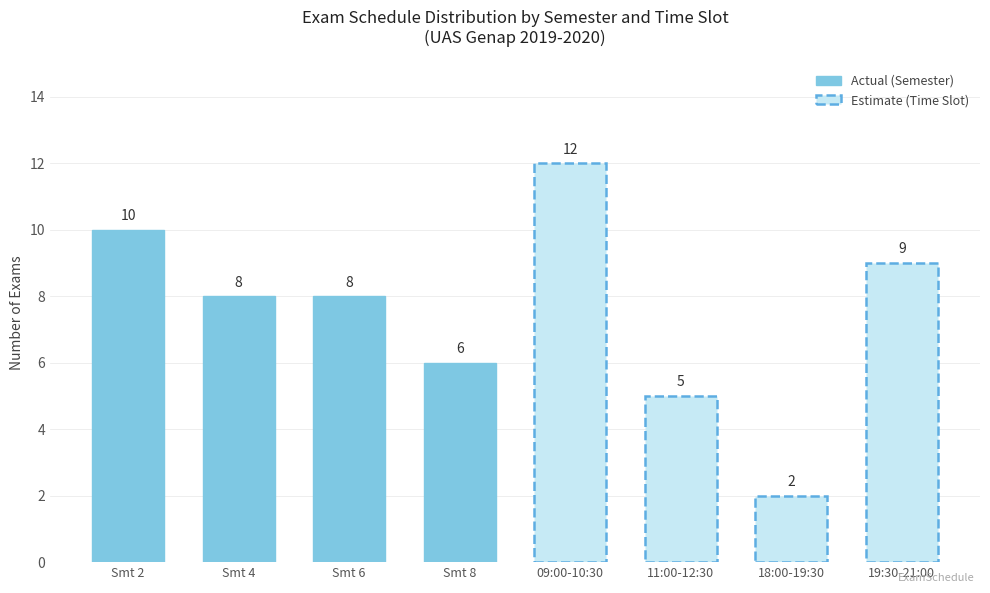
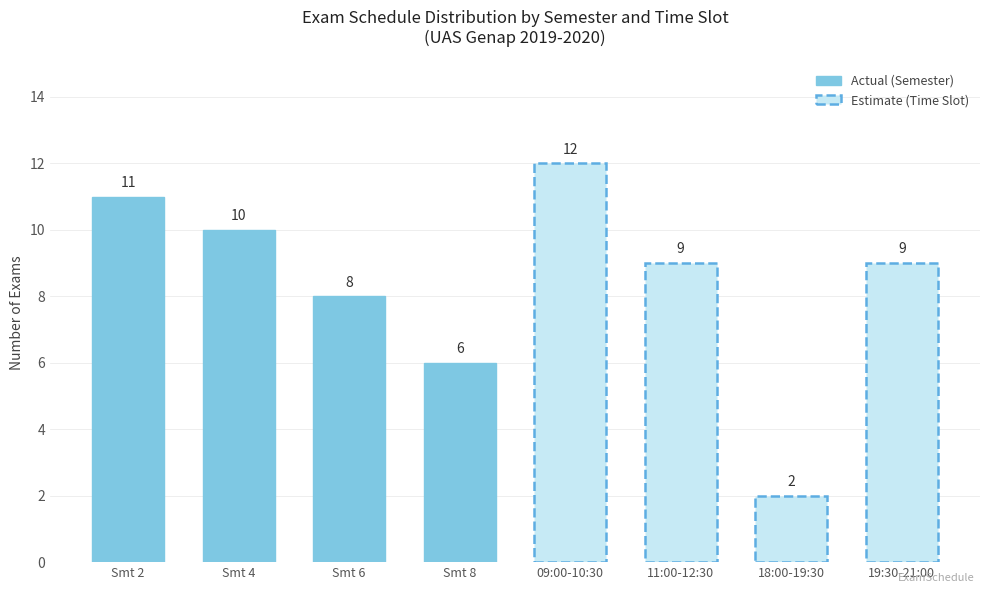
  {
    "Actual (Semester)": {
-     "Smt 2": 10,
-     "Smt 4": 8,
+     "Smt 2": 11,
+     "Smt 4": 10,
      "Smt 6": 8,
      "Smt 8": 6
    },
    "Estimate (Time Slot)": {
      "09:00-10:30": 12,
-     "11:00-12:30": 5,
+     "11:00-12:30": 9,
      "18:00-19:30": 2,
      "19:30-21:00": 9
    }
  }
